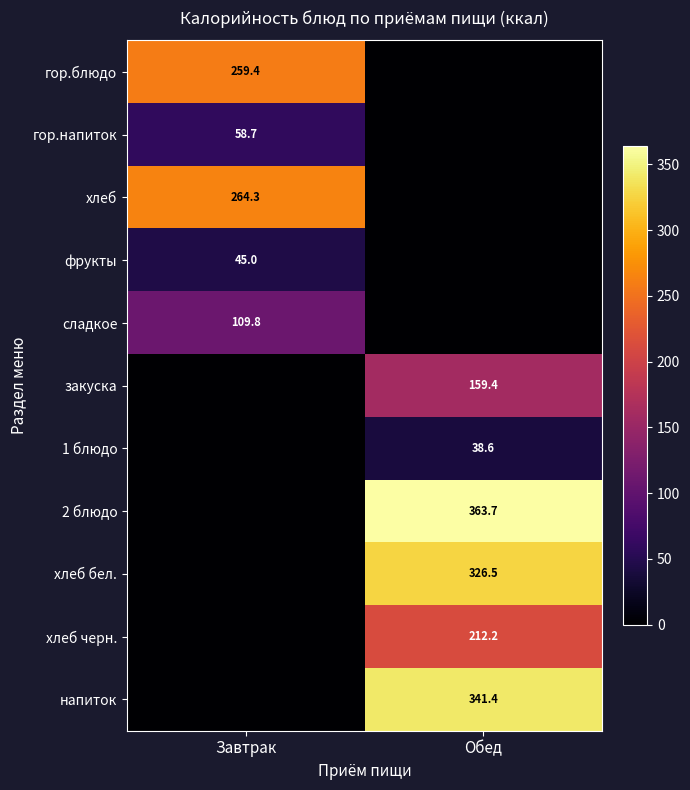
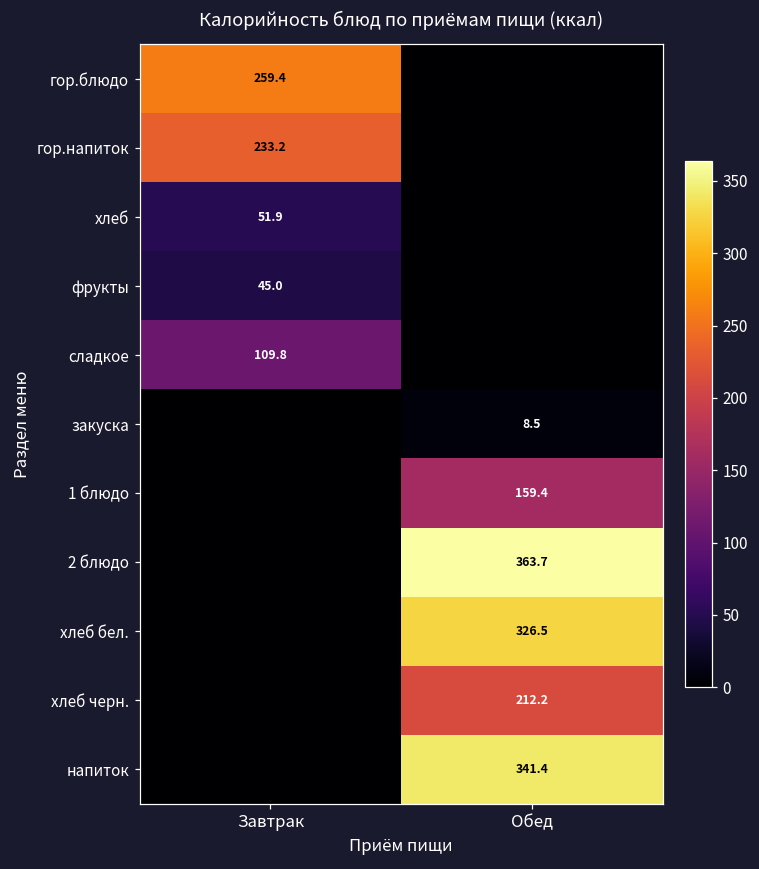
  {
    "гор.блюдо": {
      "Завтрак": 259.4
    },
    "гор.напиток": {
-     "Завтрак": 58.7
+     "Завтрак": 233.2
    },
    "хлеб": {
-     "Завтрак": 264.3
+     "Завтрак": 51.9
    },
    "фрукты": {
      "Завтрак": 45.0
    },
    "сладкое": {
      "Завтрак": 109.8
    },
    "закуска": {
-     "Обед": 159.4
+     "Обед": 8.5
    },
    "1 блюдо": {
-     "Обед": 38.6
+     "Обед": 159.4
    },
    "2 блюдо": {
      "Обед": 363.7
    },
    "хлеб бел.": {
      "Обед": 326.5
    },
    "хлеб черн.": {
      "Обед": 212.2
    },
    "напиток": {
      "Обед": 341.4
    }
  }
